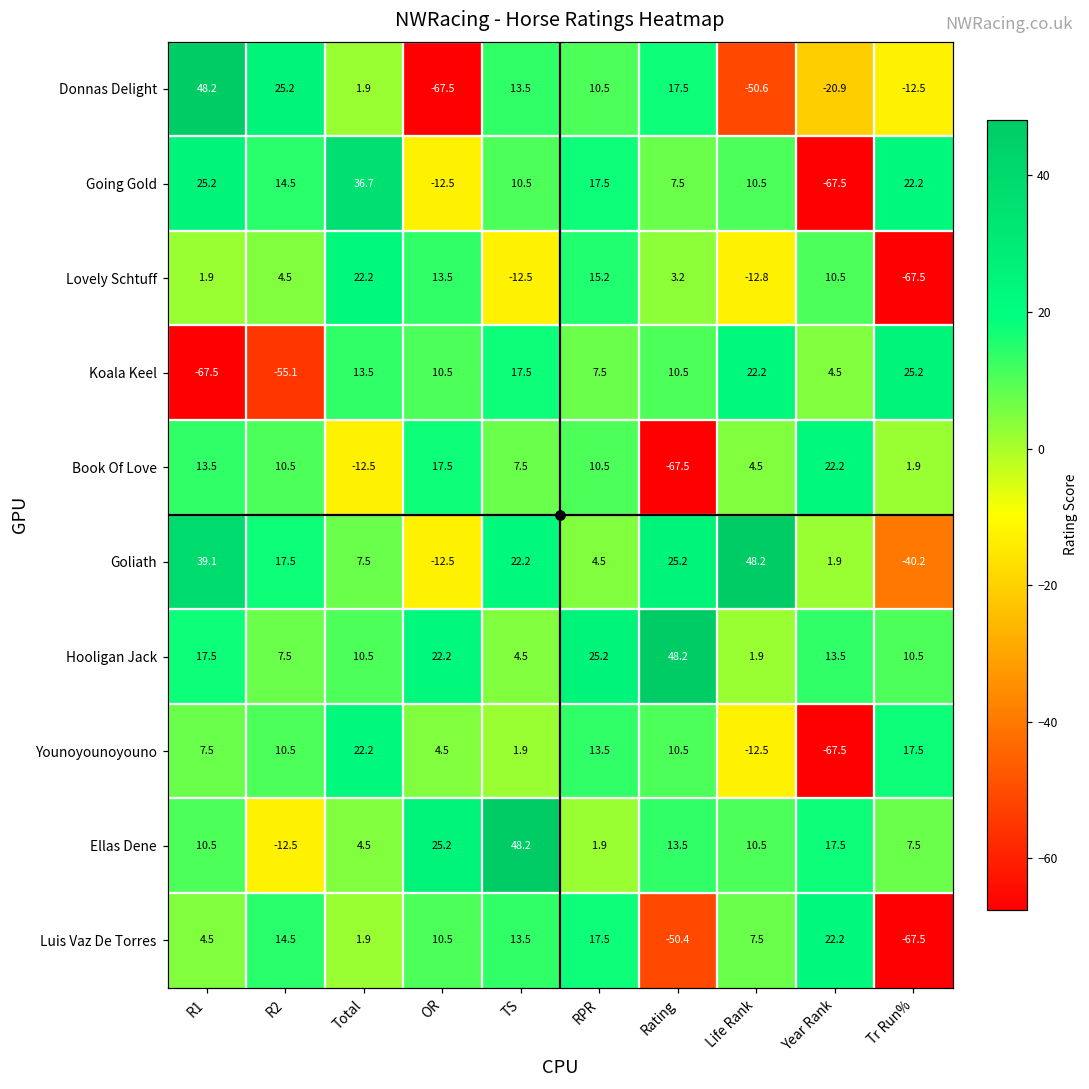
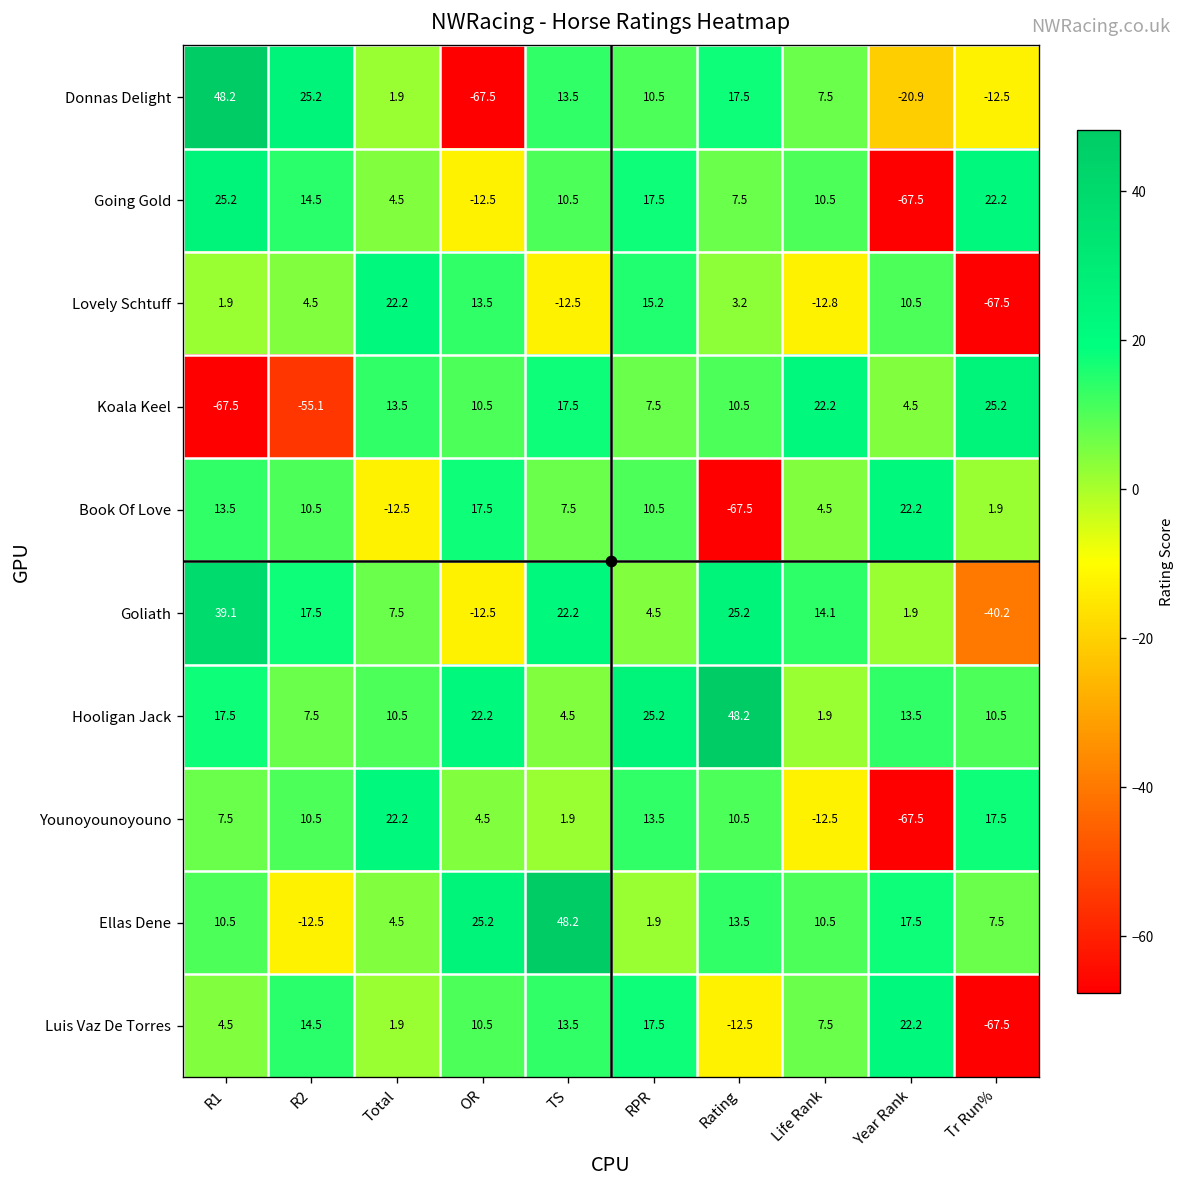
  {
    "Donnas Delight": {
      "R1": 48.2,
      "R2": 25.2,
      "Total": 1.9,
      "OR": -67.5,
      "TS": 13.5,
      "RPR": 10.5,
      "Rating": 17.5,
-     "Life Rank": -50.6,
+     "Life Rank": 7.5,
      "Year Rank": -20.9,
      "Tr Run%": -12.5
    },
    "Going Gold": {
      "R1": 25.2,
      "R2": 14.5,
-     "Total": 36.7,
+     "Total": 4.5,
      "OR": -12.5,
      "TS": 10.5,
      "RPR": 17.5,
      "Rating": 7.5,
      "Life Rank": 10.5,
      "Year Rank": -67.5,
      "Tr Run%": 22.2
    },
    "Lovely Schtuff": {
      "R1": 1.9,
      "R2": 4.5,
      "Total": 22.2,
      "OR": 13.5,
      "TS": -12.5,
      "RPR": 15.2,
      "Rating": 3.2,
      "Life Rank": -12.8,
      "Year Rank": 10.5,
      "Tr Run%": -67.5
    },
    "Koala Keel": {
      "R1": -67.5,
      "R2": -55.1,
      "Total": 13.5,
      "OR": 10.5,
      "TS": 17.5,
      "RPR": 7.5,
      "Rating": 10.5,
      "Life Rank": 22.2,
      "Year Rank": 4.5,
      "Tr Run%": 25.2
    },
    "Book Of Love": {
      "R1": 13.5,
      "R2": 10.5,
      "Total": -12.5,
      "OR": 17.5,
      "TS": 7.5,
      "RPR": 10.5,
      "Rating": -67.5,
      "Life Rank": 4.5,
      "Year Rank": 22.2,
      "Tr Run%": 1.9
    },
    "Goliath": {
      "R1": 39.1,
      "R2": 17.5,
      "Total": 7.5,
      "OR": -12.5,
      "TS": 22.2,
      "RPR": 4.5,
      "Rating": 25.2,
-     "Life Rank": 48.2,
+     "Life Rank": 14.1,
      "Year Rank": 1.9,
      "Tr Run%": -40.2
    },
    "Hooligan Jack": {
      "R1": 17.5,
      "R2": 7.5,
      "Total": 10.5,
      "OR": 22.2,
      "TS": 4.5,
      "RPR": 25.2,
      "Rating": 48.2,
      "Life Rank": 1.9,
      "Year Rank": 13.5,
      "Tr Run%": 10.5
    },
    "Younoyounoyouno": {
      "R1": 7.5,
      "R2": 10.5,
      "Total": 22.2,
      "OR": 4.5,
      "TS": 1.9,
      "RPR": 13.5,
      "Rating": 10.5,
      "Life Rank": -12.5,
      "Year Rank": -67.5,
      "Tr Run%": 17.5
    },
    "Ellas Dene": {
      "R1": 10.5,
      "R2": -12.5,
      "Total": 4.5,
      "OR": 25.2,
      "TS": 48.2,
      "RPR": 1.9,
      "Rating": 13.5,
      "Life Rank": 10.5,
      "Year Rank": 17.5,
      "Tr Run%": 7.5
    },
    "Luis Vaz De Torres": {
      "R1": 4.5,
      "R2": 14.5,
      "Total": 1.9,
      "OR": 10.5,
      "TS": 13.5,
      "RPR": 17.5,
-     "Rating": -50.4,
+     "Rating": -12.5,
      "Life Rank": 7.5,
      "Year Rank": 22.2,
      "Tr Run%": -67.5
    }
  }
